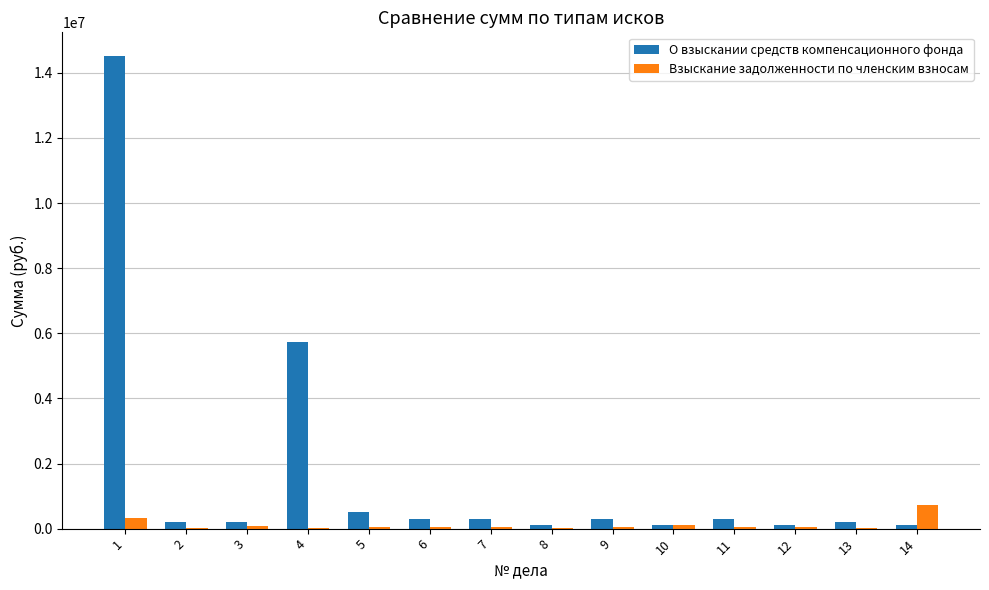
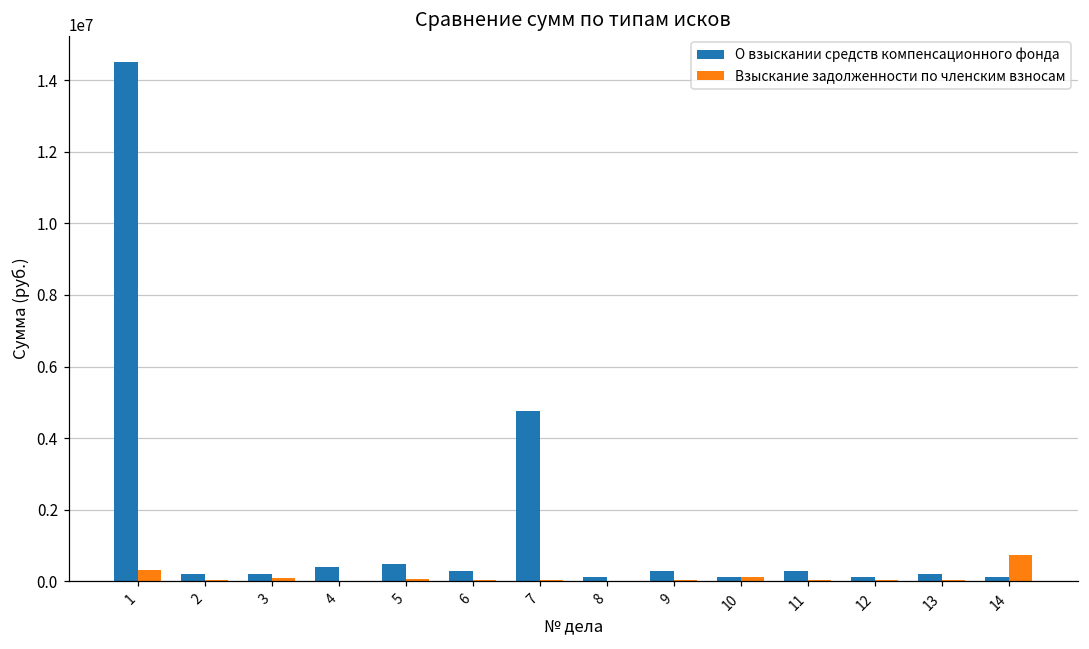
  {
    "О взыскании средств компенсационного фонда": {
      "1": 14500000,
      "2": 200000,
      "3": 200000,
-     "4": 5700000,
+     "4": 400000,
      "5": 500000,
      "6": 300000,
-     "7": 300000,
+     "7": 4700000,
      "8": 100000,
      "9": 300000,
      "10": 100000,
      "11": 300000,
      "12": 100000,
      "13": 200000,
      "14": 100000
    },
    "Взыскание задолженности по членским взносам": {
      "1": 300000,
      "3": 100000,
      "10": 100000,
      "14": 700000
    }
  }
